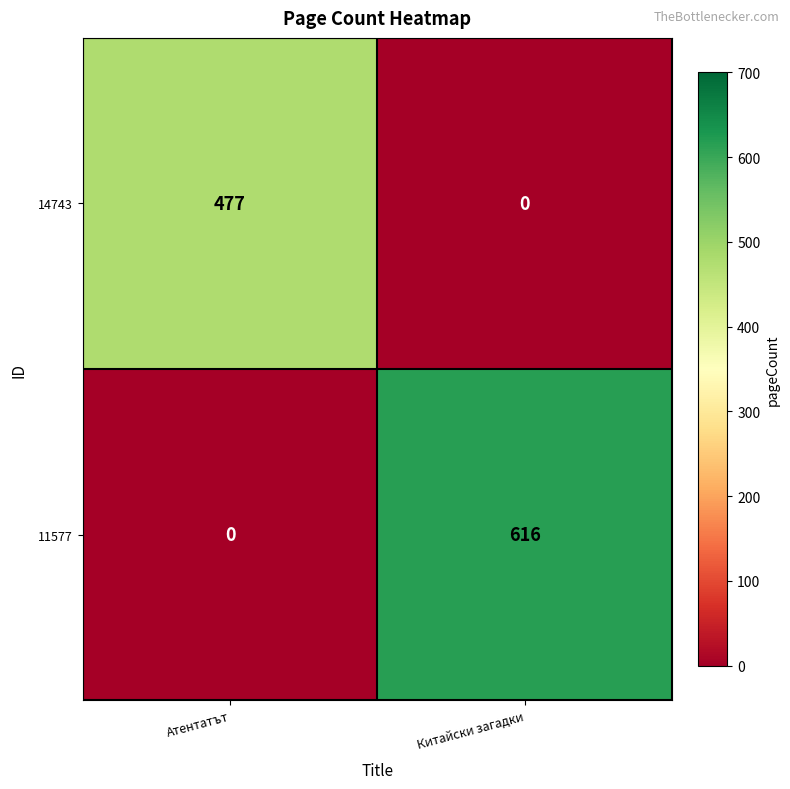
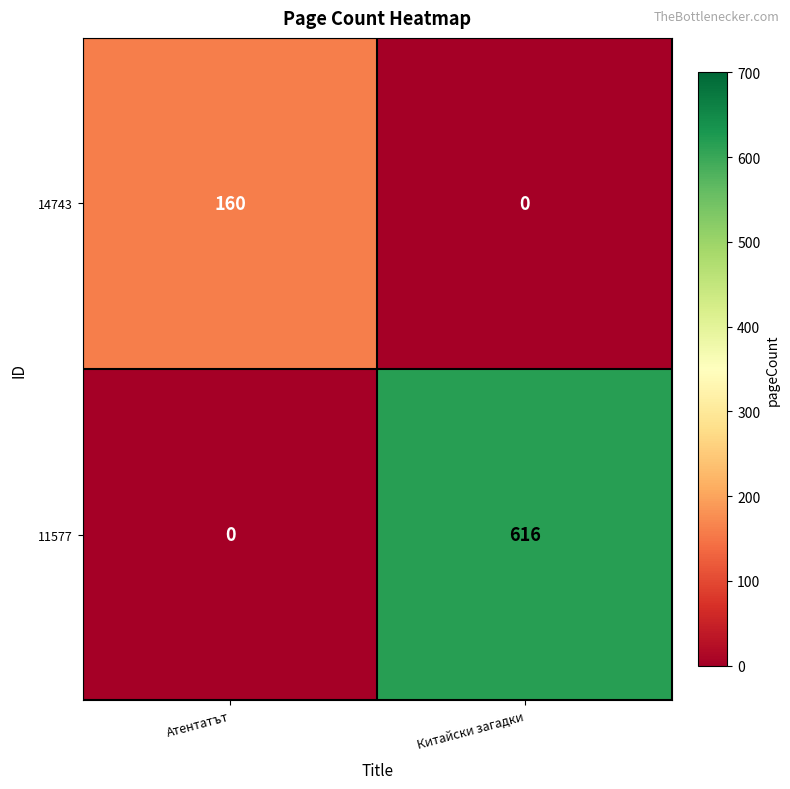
  {
    "14743": {
-     "Атентатът": 477,
+     "Атентатът": 160,
      "Китайски загадки": 0
    },
    "11577": {
      "Атентатът": 0,
      "Китайски загадки": 616
    }
  }
